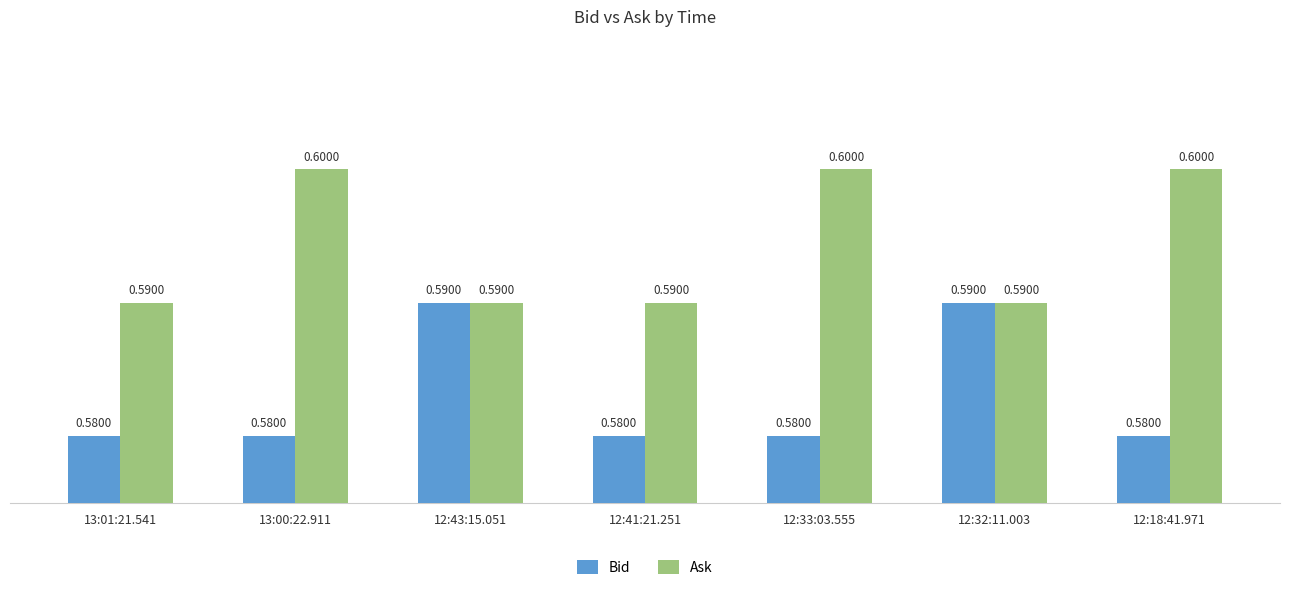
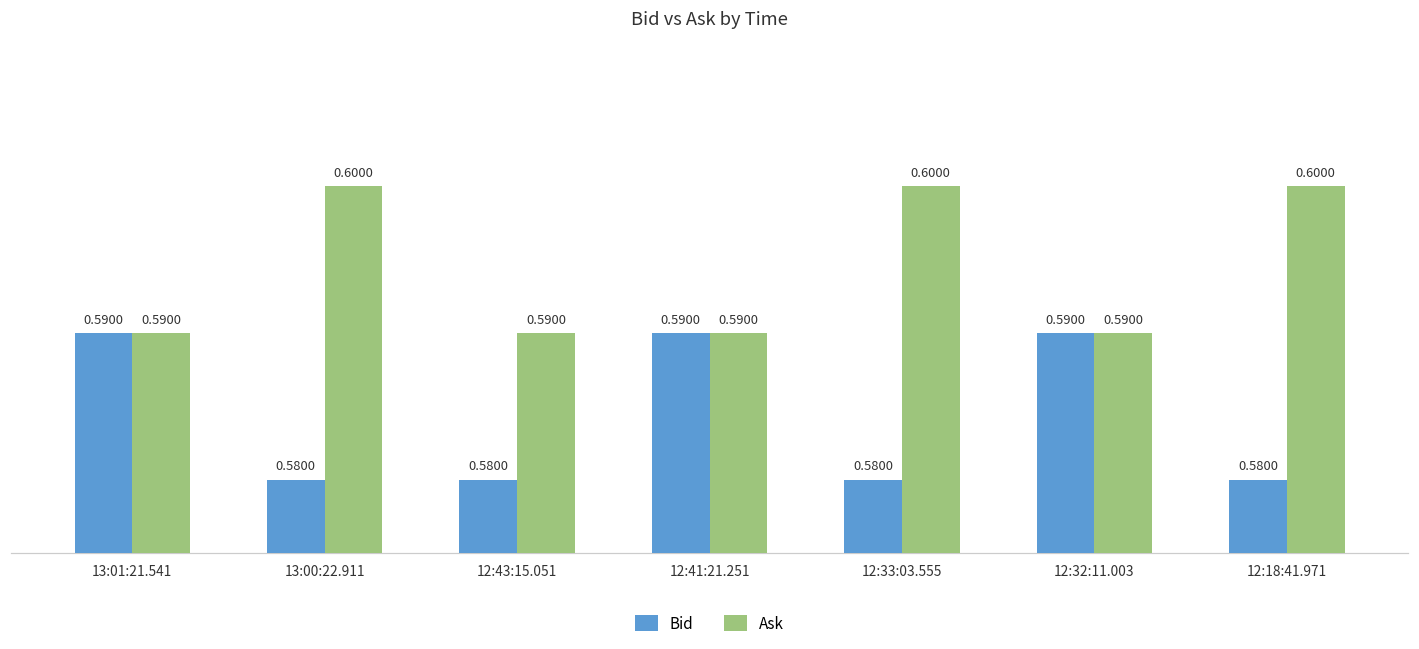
  {
    "Bid": {
-     "13:01:21.541": 0.5800,
+     "13:01:21.541": 0.5900,
      "13:00:22.911": 0.5800,
-     "12:43:15.051": 0.5900,
-     "12:41:21.251": 0.5800,
+     "12:43:15.051": 0.5800,
+     "12:41:21.251": 0.5900,
      "12:33:03.555": 0.5800,
      "12:32:11.003": 0.5900,
      "12:18:41.971": 0.5800
    },
    "Ask": {
      "13:01:21.541": 0.5900,
      "13:00:22.911": 0.6000,
      "12:43:15.051": 0.5900,
      "12:41:21.251": 0.5900,
      "12:33:03.555": 0.6000,
      "12:32:11.003": 0.5900,
      "12:18:41.971": 0.6000
    }
  }
